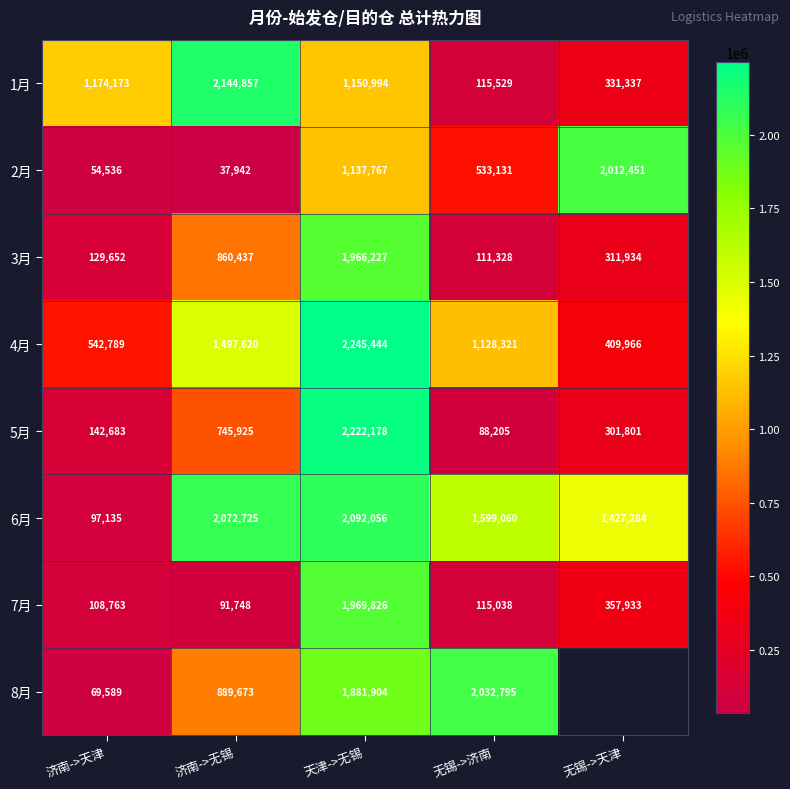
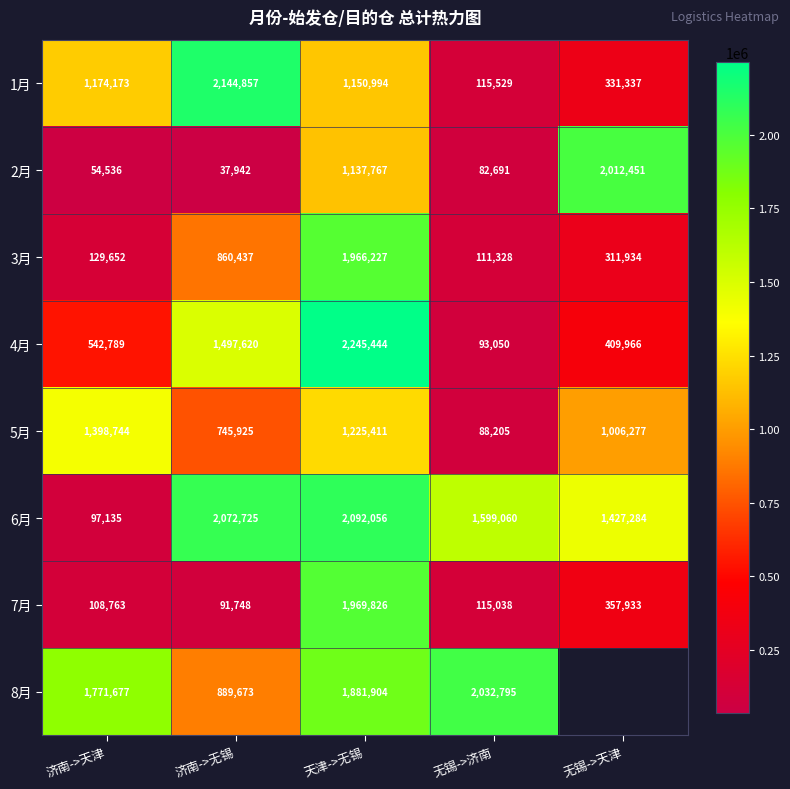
  {
    "1月": {
      "济南->天津": "1,174,173",
      "济南->无锡": "2,144,857",
      "天津->无锡": "1,150,994",
      "无锡->济南": "115,529",
      "无锡->天津": "331,337"
    },
    "2月": {
      "济南->天津": "54,536",
      "济南->无锡": "37,942",
      "天津->无锡": "1,137,767",
-     "无锡->济南": "533,131",
+     "无锡->济南": "82,691",
      "无锡->天津": "2,012,451"
    },
    "3月": {
      "济南->天津": "129,652",
      "济南->无锡": "860,437",
      "天津->无锡": "1,966,227",
      "无锡->济南": "111,328",
      "无锡->天津": "311,934"
    },
    "4月": {
      "济南->天津": "542,789",
      "济南->无锡": "1,497,620",
      "天津->无锡": "2,245,444",
-     "无锡->济南": "1,128,321",
+     "无锡->济南": "93,050",
      "无锡->天津": "409,966"
    },
    "5月": {
-     "济南->天津": "142,683",
+     "济南->天津": "1,398,744",
      "济南->无锡": "745,925",
-     "天津->无锡": "2,222,178",
+     "天津->无锡": "1,225,411",
      "无锡->济南": "88,205",
-     "无锡->天津": "301,801"
+     "无锡->天津": "1,006,277"
    },
    "6月": {
      "济南->天津": "97,135",
      "济南->无锡": "2,072,725",
      "天津->无锡": "2,092,056",
      "无锡->济南": "1,599,060",
      "无锡->天津": "1,427,284"
    },
    "7月": {
      "济南->天津": "108,763",
      "济南->无锡": "91,748",
      "天津->无锡": "1,969,826",
      "无锡->济南": "115,038",
      "无锡->天津": "357,933"
    },
    "8月": {
-     "济南->天津": "69,589",
+     "济南->天津": "1,771,677",
      "济南->无锡": "889,673",
      "天津->无锡": "1,881,904",
      "无锡->济南": "2,032,795"
    }
  }
